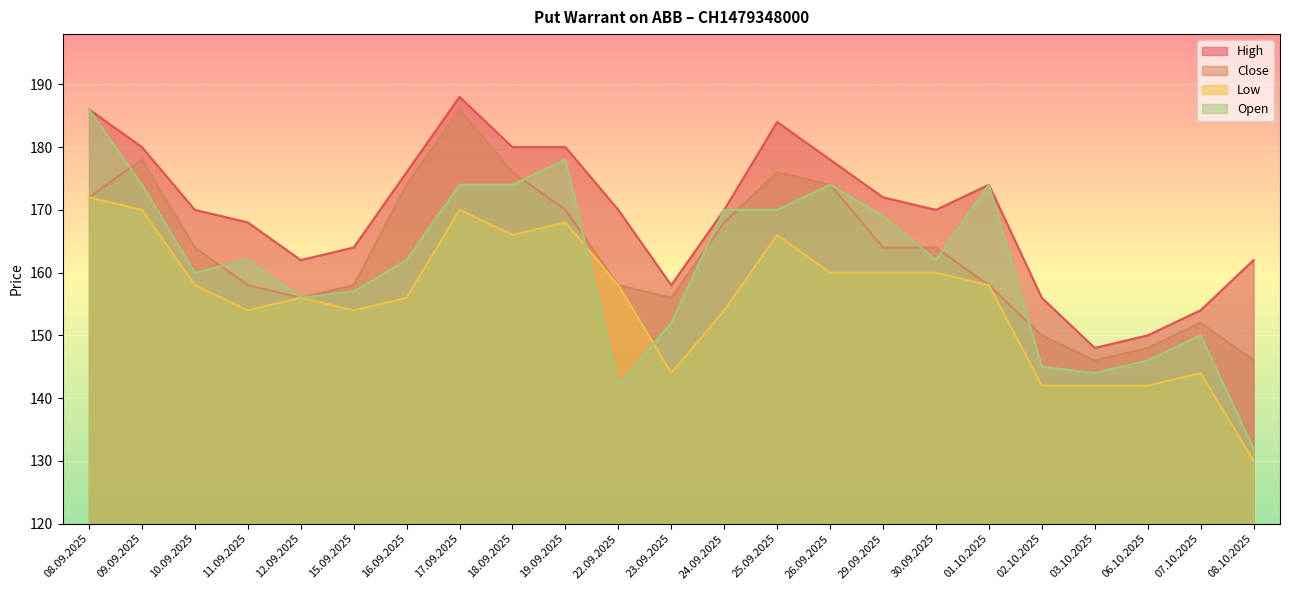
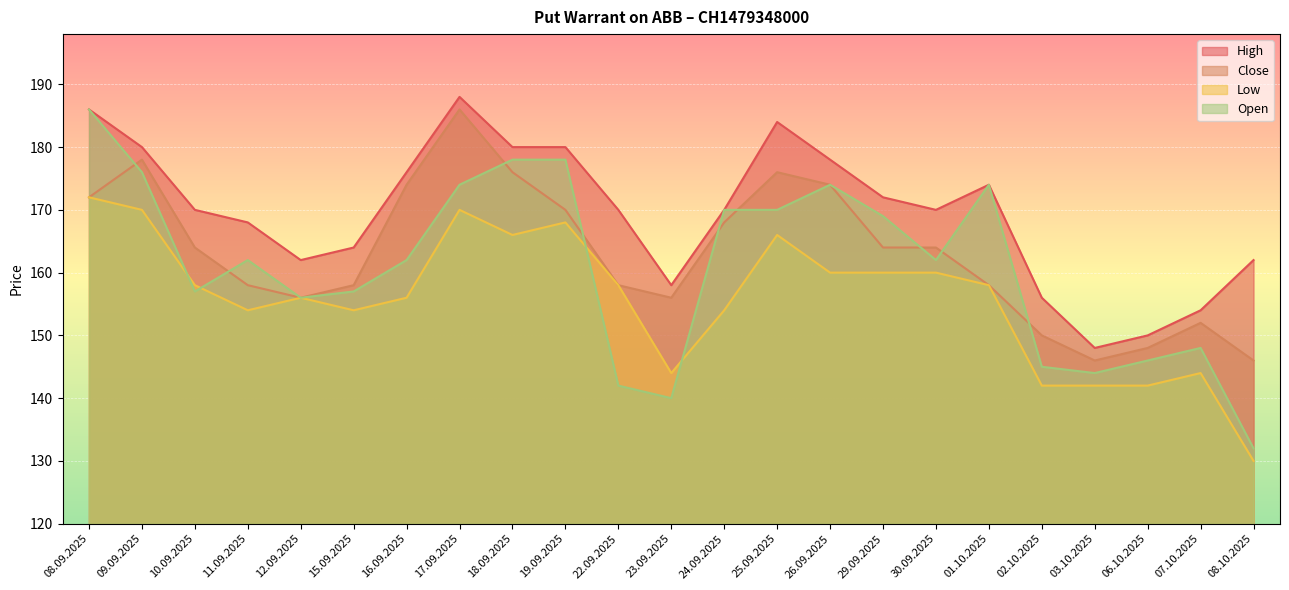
  {
    "Open": {
-     "09.09.2025": 174,
-     "10.09.2025": 160,
+     "09.09.2025": 176,
+     "10.09.2025": 157,
      "11.09.2025": 162,
      "15.09.2025": 157,
      "16.09.2025": 162,
      "17.09.2025": 174,
-     "18.09.2025": 174,
+     "18.09.2025": 178,
      "19.09.2025": 178,
      "22.09.2025": 142,
-     "23.09.2025": 152,
+     "23.09.2025": 140,
      "25.09.2025": 170,
      "29.09.2025": 169,
      "30.09.2025": 162,
      "02.10.2025": 145,
      "03.10.2025": 144,
      "06.10.2025": 146,
-     "07.10.2025": 150,
+     "07.10.2025": 148,
      "08.10.2025": 132
    }
  }
